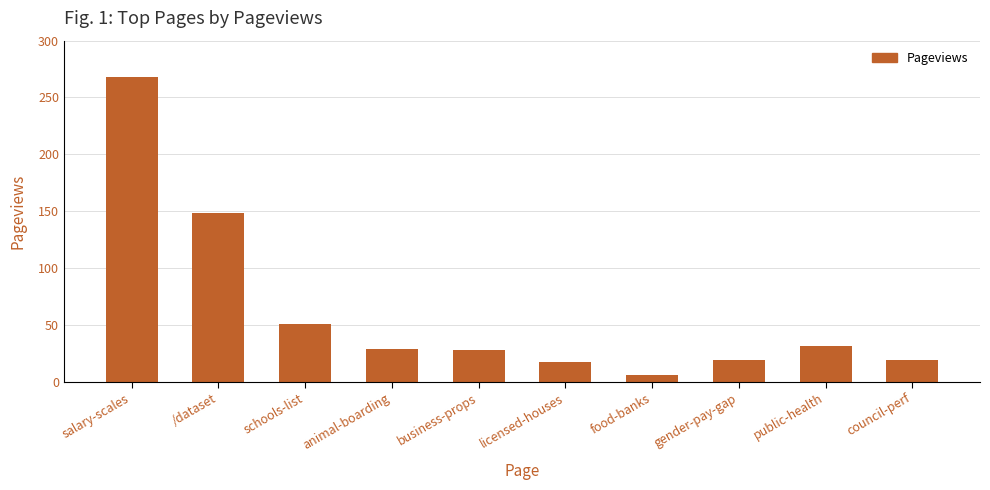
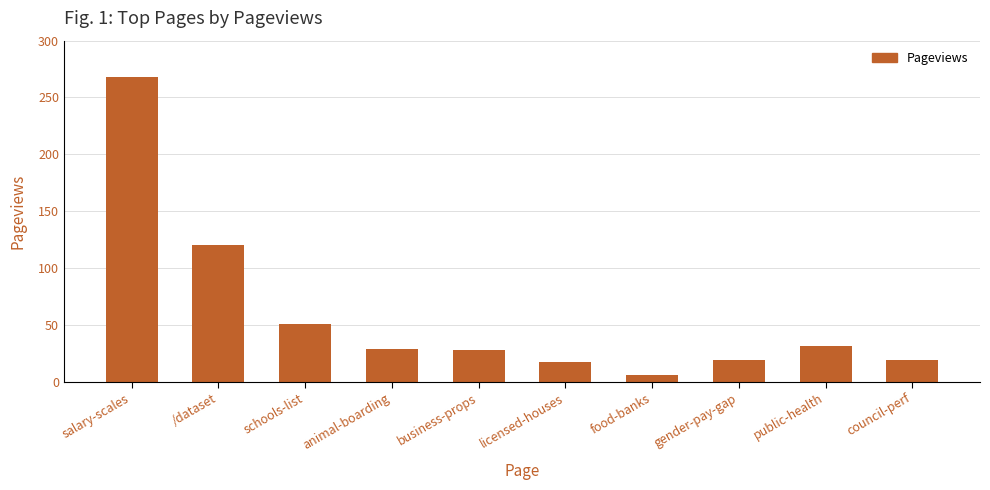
  {
    "salary-scales": 268,
-   "/dataset": 148,
+   "/dataset": 120,
    "schools-list": 51,
    "animal-boarding": 29,
    "business-props": 28,
    "licensed-houses": 17,
    "food-banks": 6,
    "gender-pay-gap": 19,
    "public-health": 31,
    "council-perf": 19
  }
